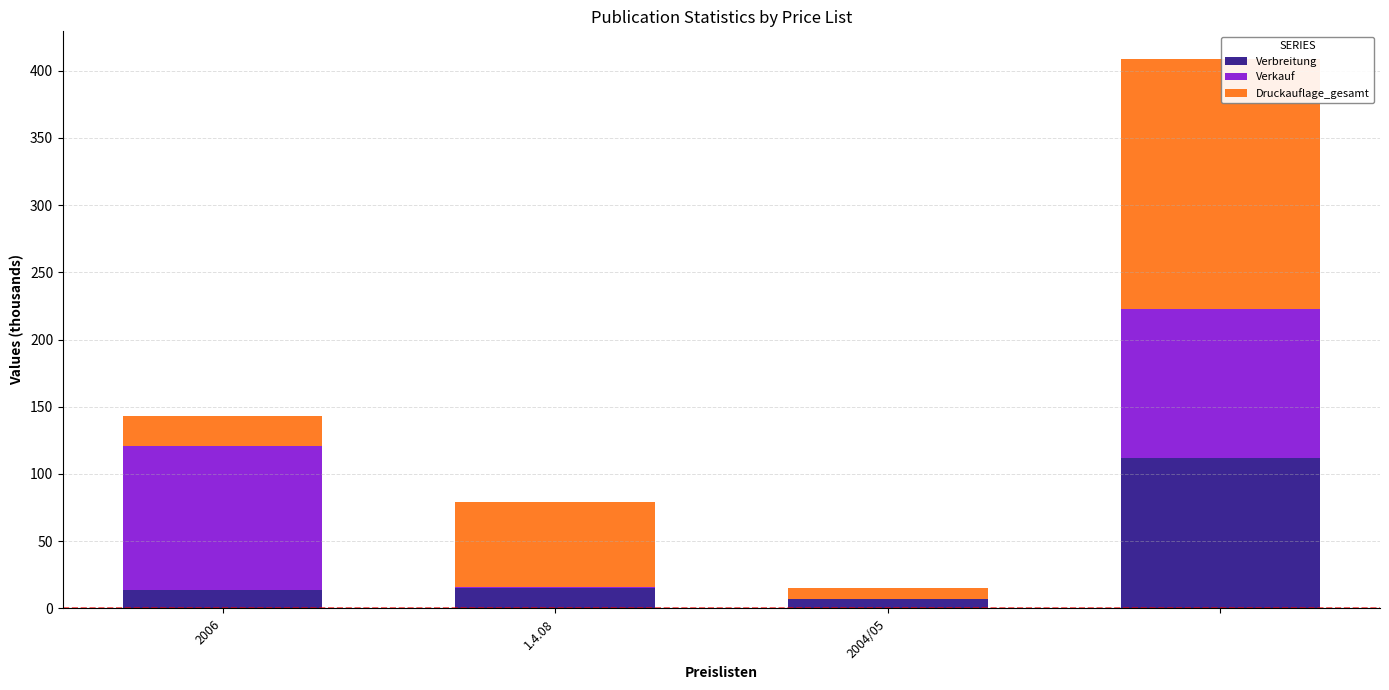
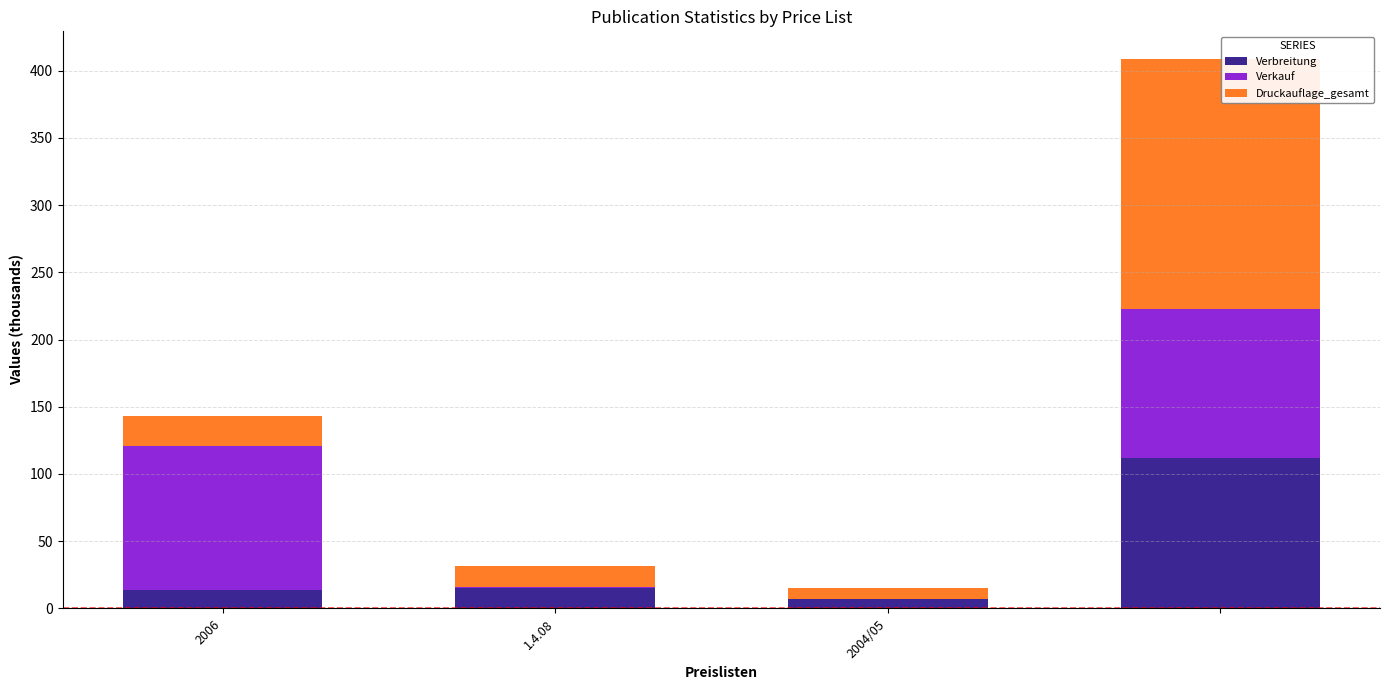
  {
    "Verkauf": {
      "2006": 107
    },
    "Druckauflage_gesamt": {
      "2006": 23,
-     "1.4.08": 63,
+     "1.4.08": 15,
      "2004/05": 8
    }
  }
